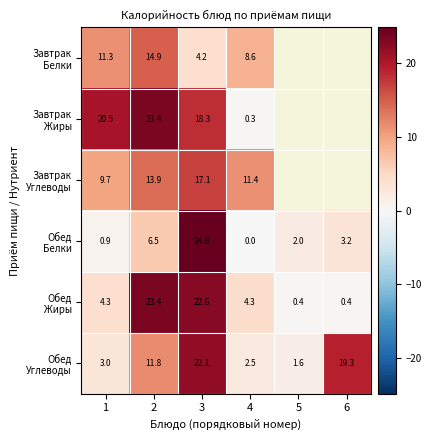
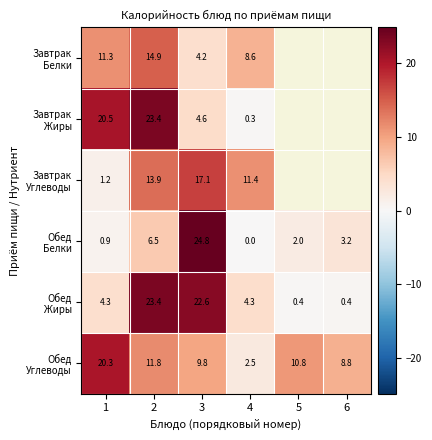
  {
    "Завтрак Белки": {
      "1": 11.3,
      "2": 14.9,
      "3": 4.2,
      "4": 8.6
    },
    "Завтрак Жиры": {
      "1": 20.5,
      "2": 23.4,
-     "3": 18.3,
+     "3": 4.6,
      "4": 0.3
    },
    "Завтрак Углеводы": {
-     "1": 9.7,
+     "1": 1.2,
      "2": 13.9,
      "3": 17.1,
      "4": 11.4
    },
    "Обед Белки": {
      "1": 0.9,
      "2": 6.5,
      "3": 24.8,
      "4": 0.0,
      "5": 2.0,
      "6": 3.2
    },
    "Обед Жиры": {
      "1": 4.3,
      "2": 23.4,
      "3": 22.6,
      "4": 4.3,
      "5": 0.4,
      "6": 0.4
    },
    "Обед Углеводы": {
-     "1": 3.0,
+     "1": 20.3,
      "2": 11.8,
-     "3": 22.1,
+     "3": 9.8,
      "4": 2.5,
-     "5": 1.6,
-     "6": 19.3
+     "5": 10.8,
+     "6": 8.8
    }
  }
